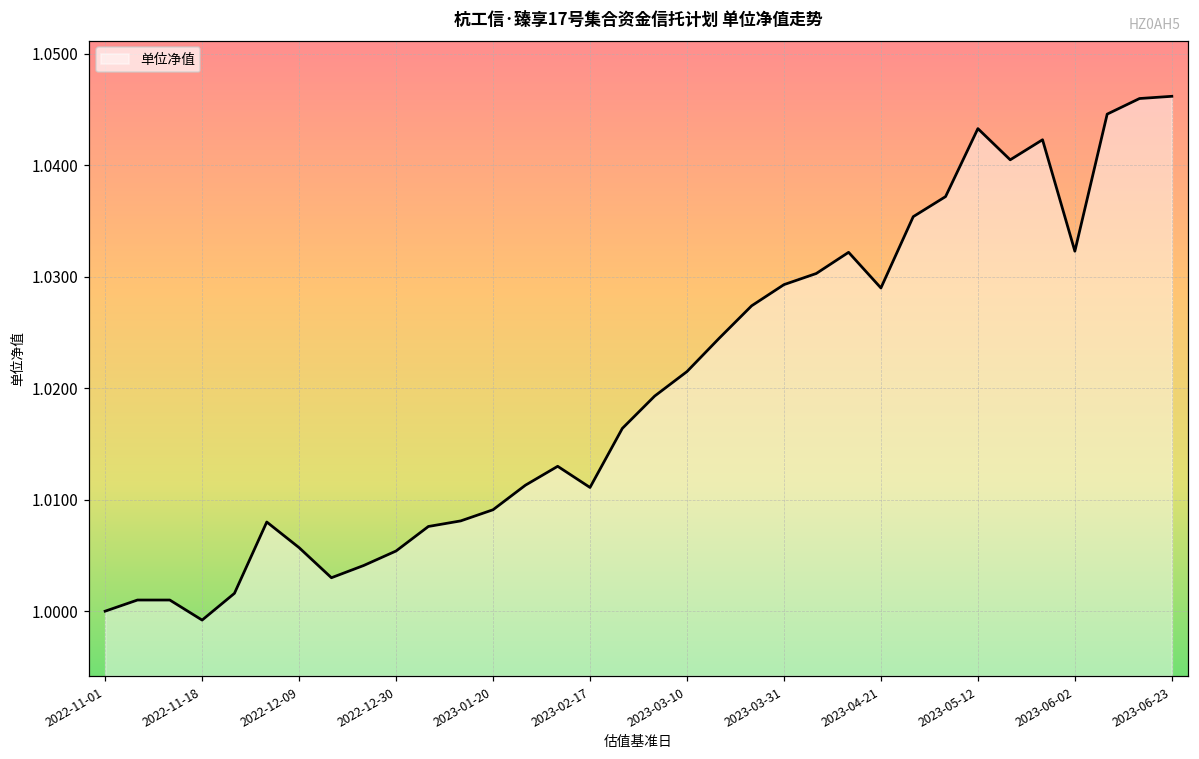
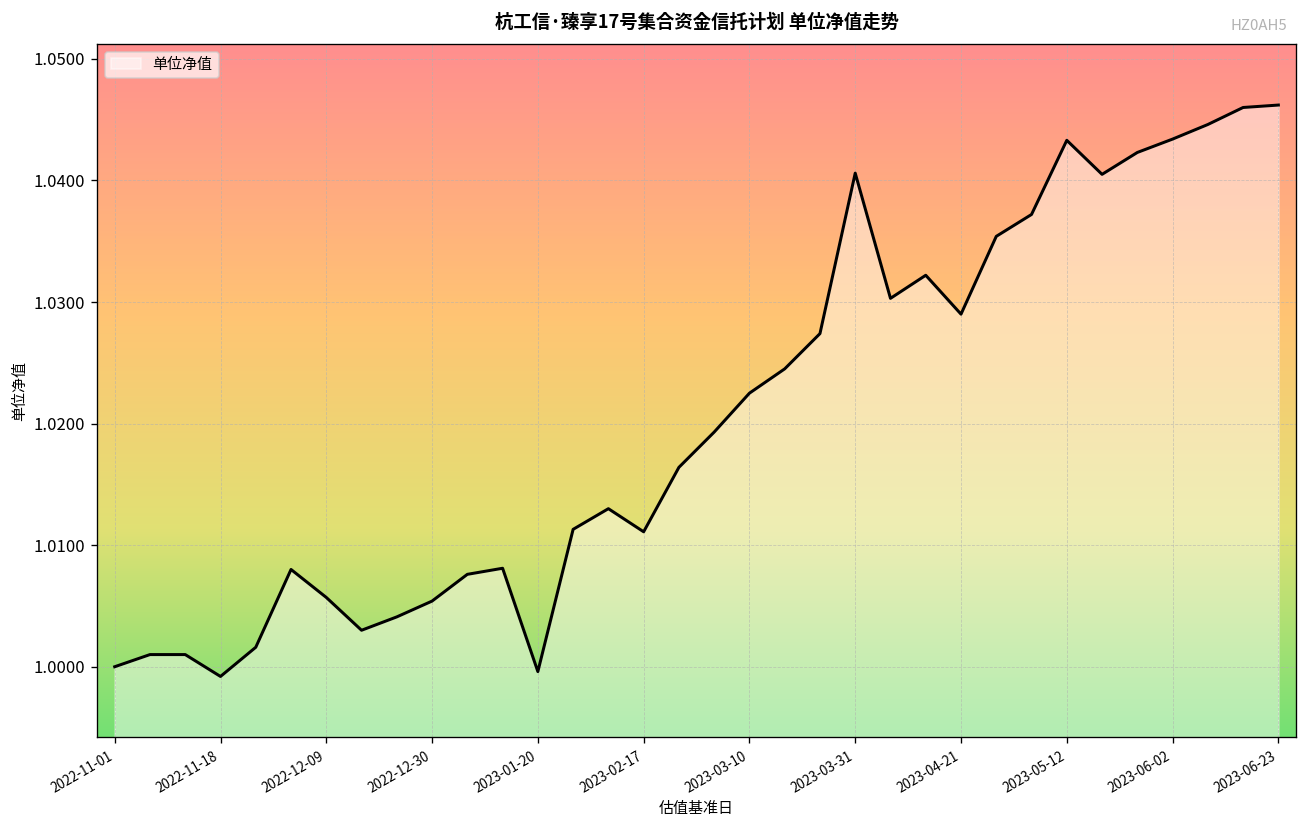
  {
    "2022-11-01": 1.0000,
    "2022-11-18": 0.9992,
    "2022-12-09": 1.0057,
    "2022-12-30": 1.0054,
-   "2023-01-20": 1.0091,
+   "2023-01-20": 0.9996,
    "2023-02-17": 1.0111,
-   "2023-03-10": 1.0215,
-   "2023-03-31": 1.0293,
+   "2023-03-10": 1.0225,
+   "2023-03-31": 1.0406,
    "2023-04-21": 1.0290,
    "2023-05-12": 1.0433,
-   "2023-06-02": 1.0323,
+   "2023-06-02": 1.0434,
    "2023-06-23": 1.0462
  }
